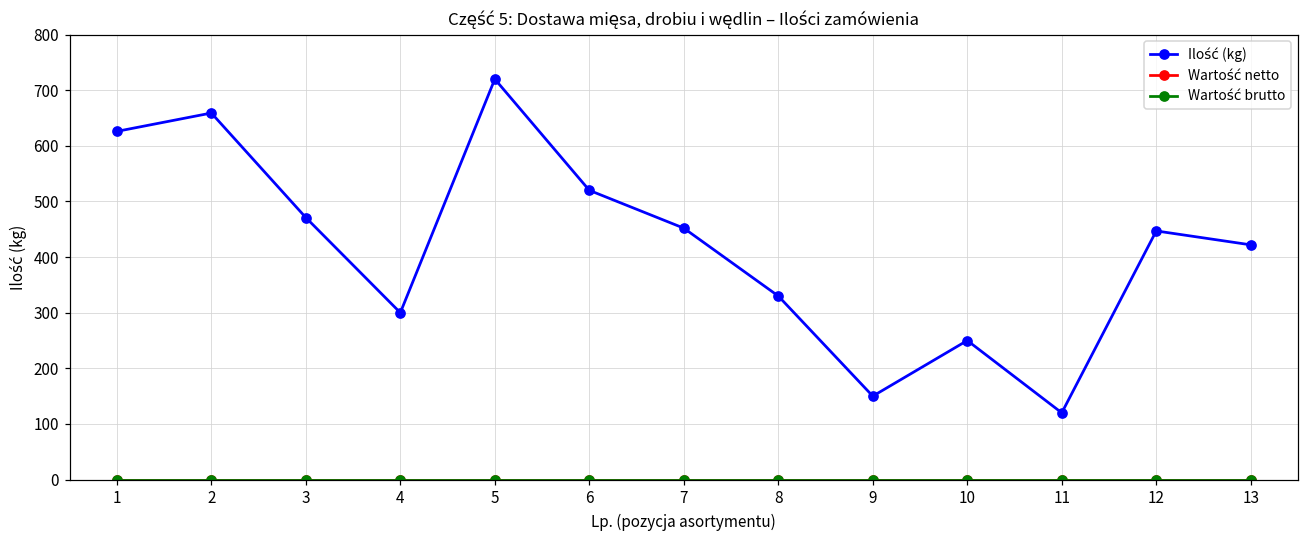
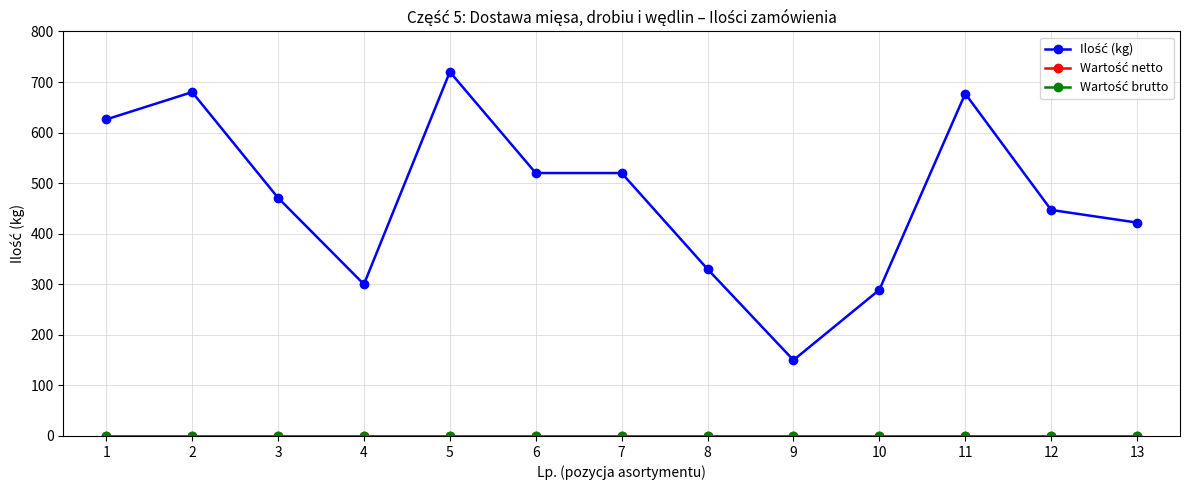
  {
    "Ilość (kg)": {
      "1": 630,
-     "2": 660,
+     "2": 680,
      "3": 470,
      "4": 300,
      "5": 720,
      "6": 520,
-     "7": 450,
+     "7": 520,
      "8": 330,
      "9": 150,
-     "10": 250,
-     "11": 120,
+     "10": 290,
+     "11": 680,
      "12": 450,
      "13": 420
    },
    "Wartość brutto": {
      "1": 0,
      "2": 0,
      "3": 0,
      "4": 0,
      "5": 0,
      "6": 0,
      "7": 0,
      "8": 0,
      "9": 0,
      "10": 0,
      "11": 0,
      "12": 0,
      "13": 0
    }
  }
